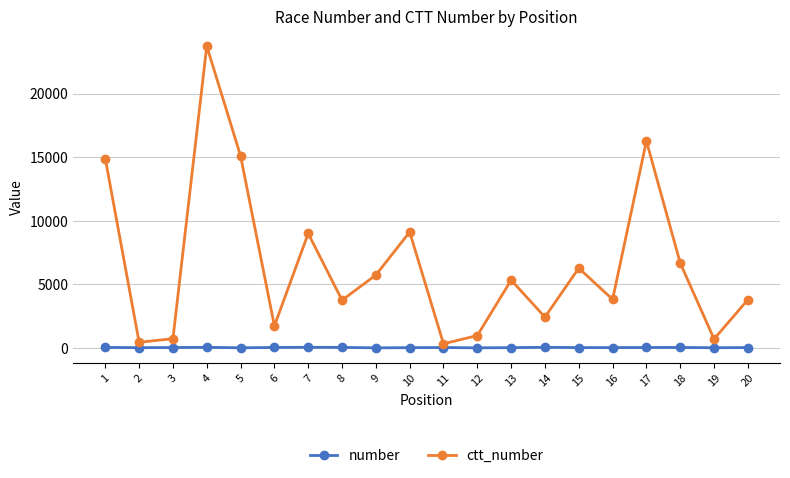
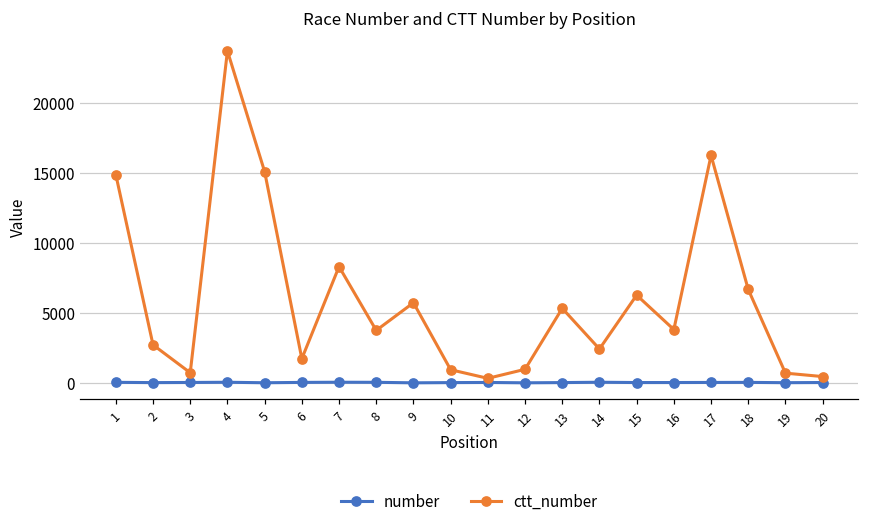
  {
    "number": {
      "1": 0,
      "2": 0,
      "3": 0,
      "4": 0,
      "5": 0,
      "6": 0,
      "7": 0,
      "8": 0,
      "9": 0,
      "10": 0,
      "11": 0,
      "12": 0,
      "13": 0,
      "14": 0,
      "15": 0,
      "16": 0,
      "17": 0,
      "18": 0,
      "19": 0,
      "20": 0
    },
    "ctt_number": {
      "1": 14900,
-     "2": 400,
+     "2": 2700,
      "3": 700,
      "4": 23700,
      "5": 15100,
      "6": 1700,
-     "7": 9000,
+     "7": 8300,
      "8": 3800,
      "9": 5700,
-     "10": 9100,
+     "10": 900,
      "11": 300,
      "12": 1000,
      "13": 5300,
      "14": 2400,
      "15": 6300,
      "16": 3800,
      "17": 16300,
      "18": 6700,
      "19": 700,
-     "20": 3800
+     "20": 500
    }
  }
